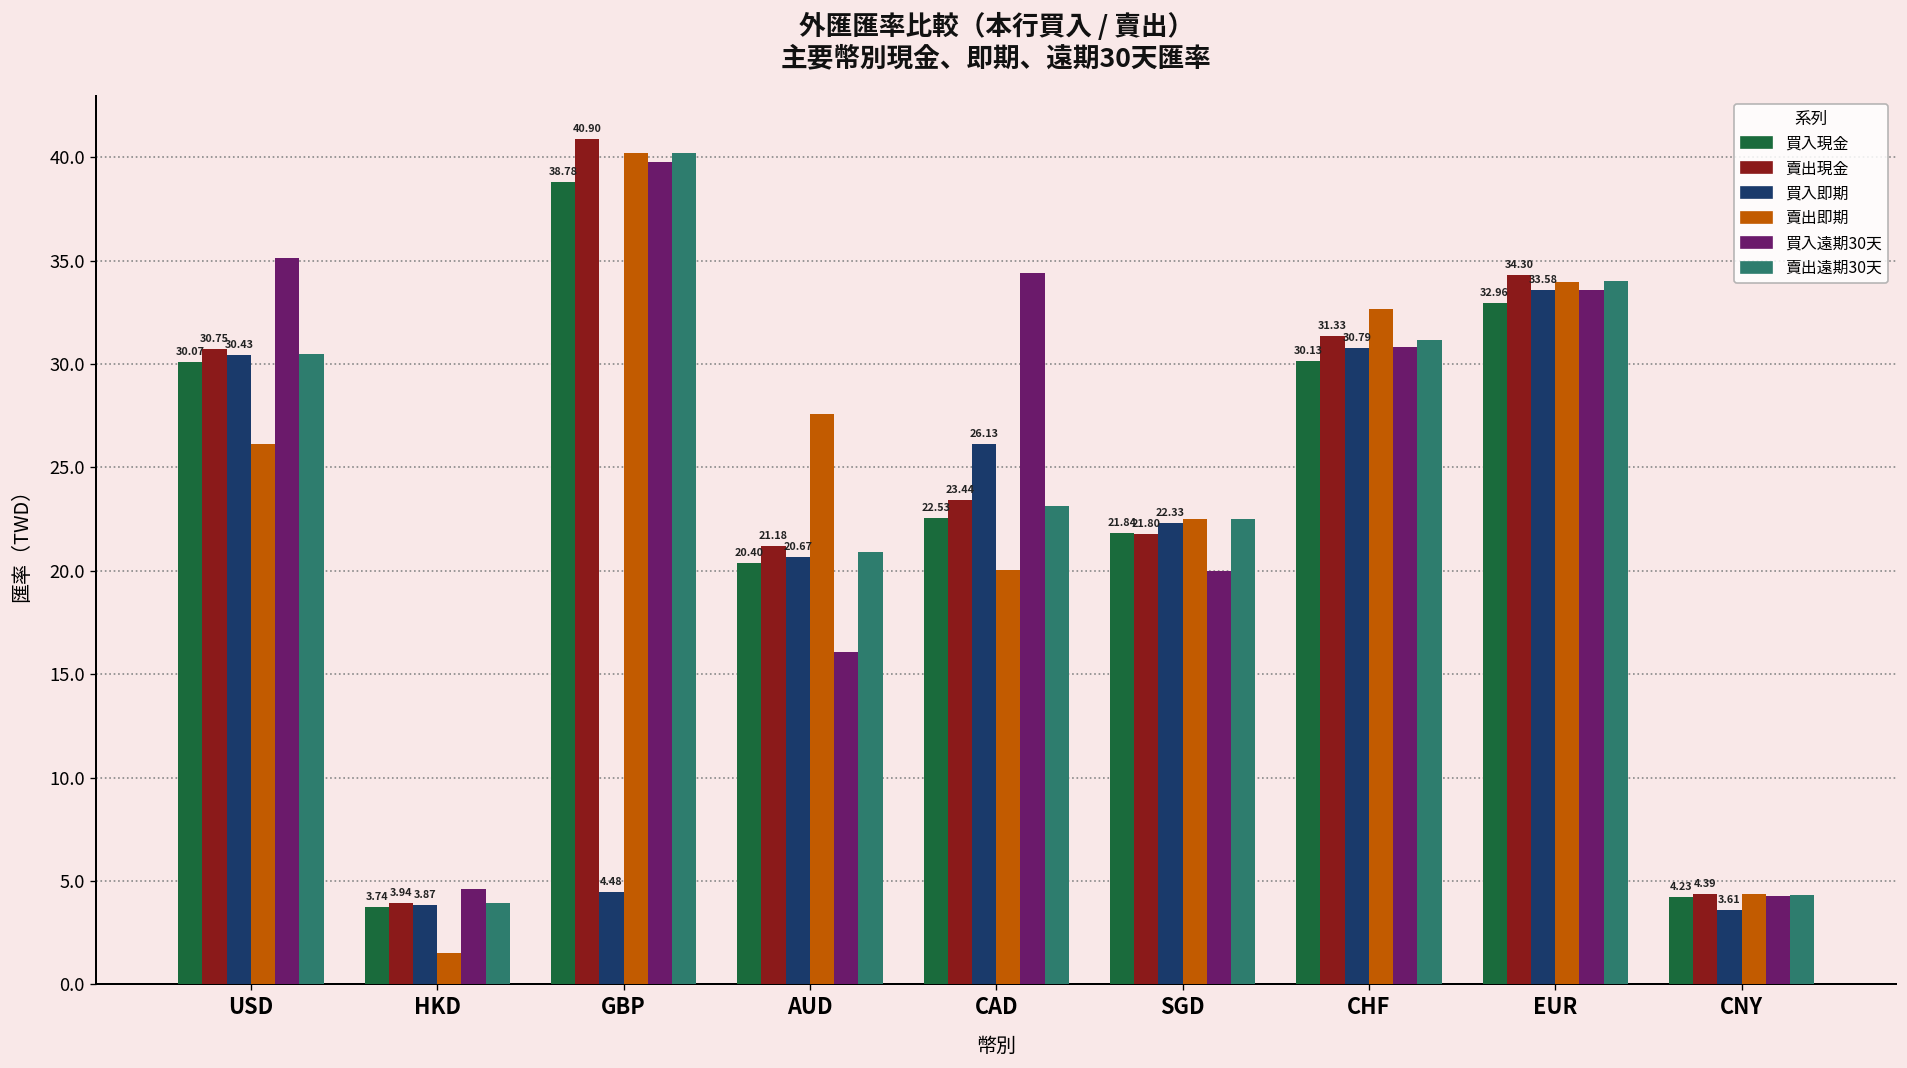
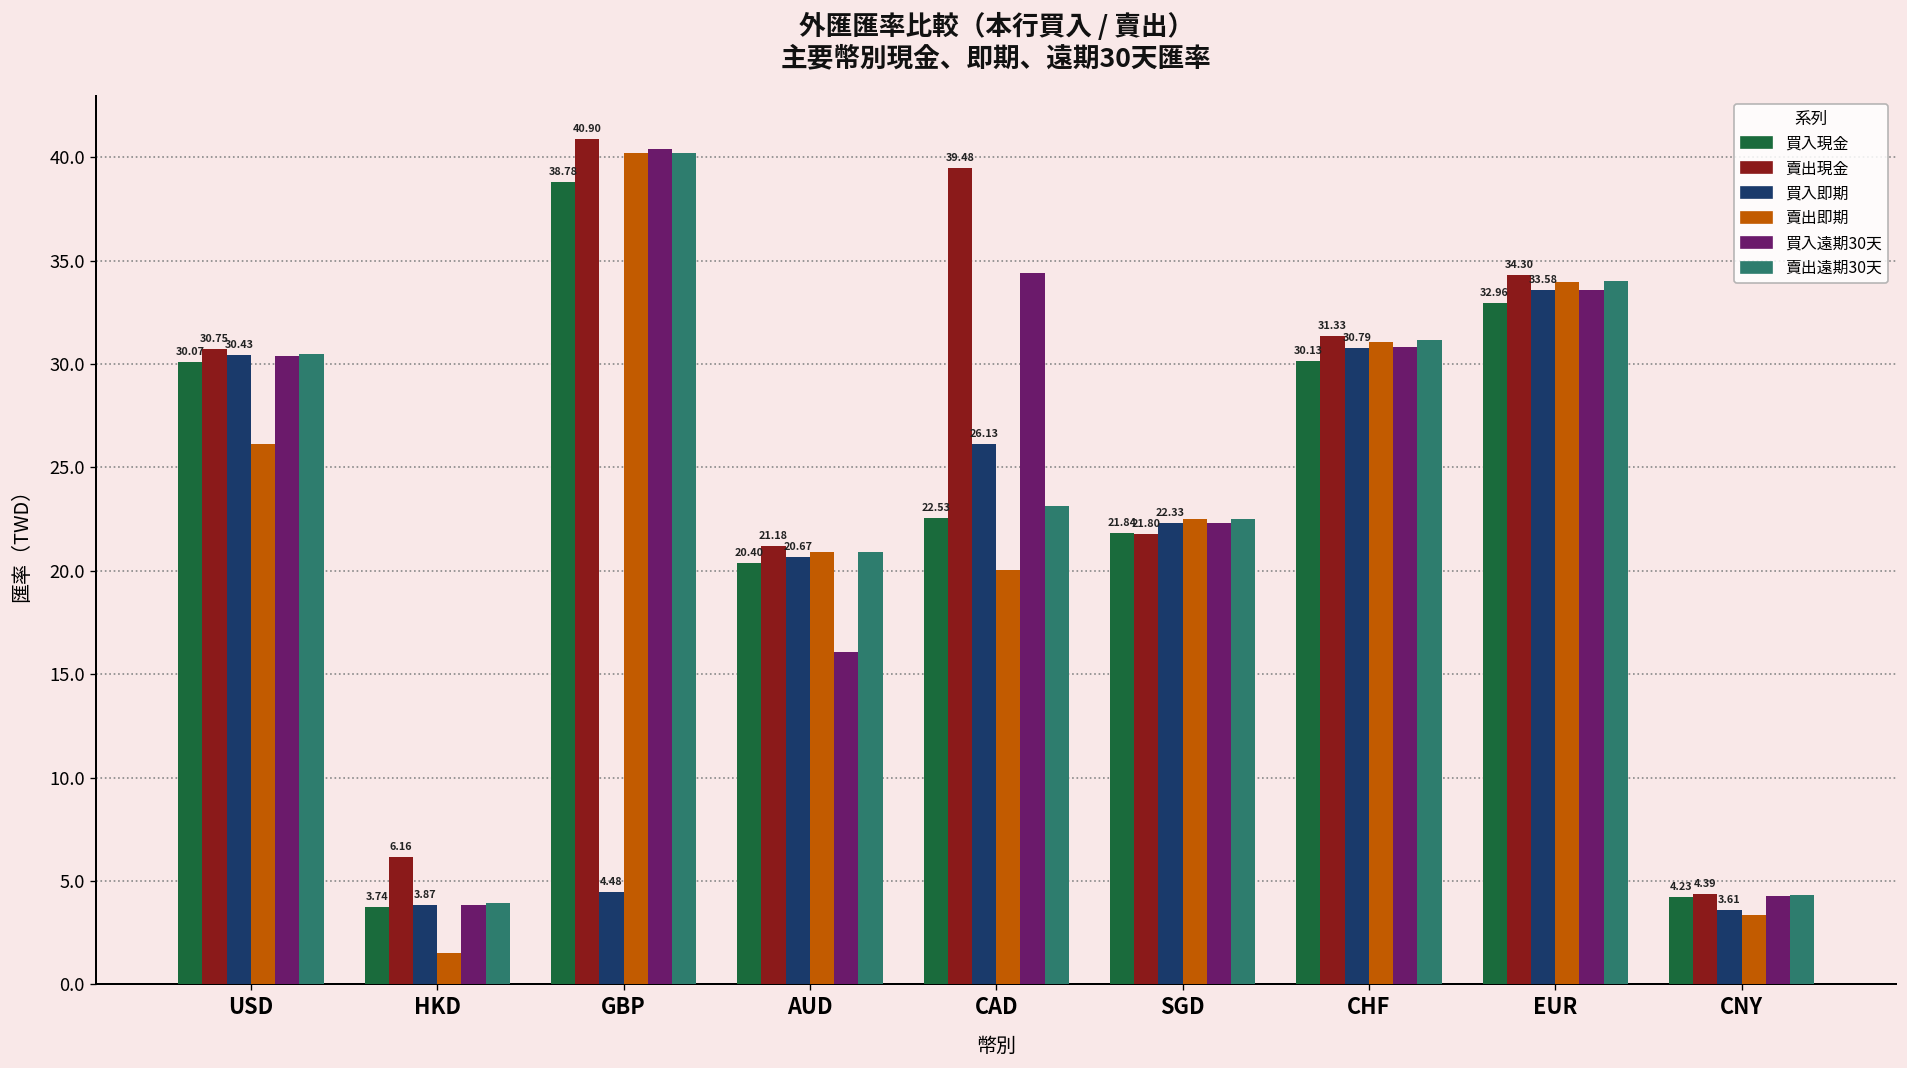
  {
    "賣出現金": {
      "USD": 30.75,
-     "HKD": 3.94,
+     "HKD": 6.16,
      "GBP": 40.90,
      "AUD": 21.18,
-     "CAD": 23.44,
+     "CAD": 39.48,
      "CHF": 31.33,
      "EUR": 34.30,
      "CNY": 4.39
    },
    "買入即期": {
      "USD": 30.43,
      "HKD": 3.87,
      "GBP": 4.48,
      "AUD": 20.67,
      "CAD": 26.13,
      "SGD": 22.33,
      "CHF": 30.79,
      "EUR": 33.58,
      "CNY": 3.61
    },
    "賣出即期": {
      "USD": 26.1,
      "HKD": 1.5,
      "GBP": 40.2,
-     "AUD": 27.6,
+     "AUD": 20.9,
      "CAD": 20.0,
      "SGD": 22.5,
-     "CHF": 32.7,
+     "CHF": 31.1,
      "EUR": 34.0,
-     "CNY": 4.4
+     "CNY": 3.3
    },
    "買入遠期30天": {
-     "USD": 35.1,
-     "HKD": 4.6,
-     "GBP": 39.8,
+     "USD": 30.4,
+     "HKD": 3.9,
+     "GBP": 40.4,
      "AUD": 16.1,
      "CAD": 34.4,
-     "SGD": 20.0,
+     "SGD": 22.3,
      "CHF": 30.8,
      "EUR": 33.6,
      "CNY": 4.3
    }
  }
